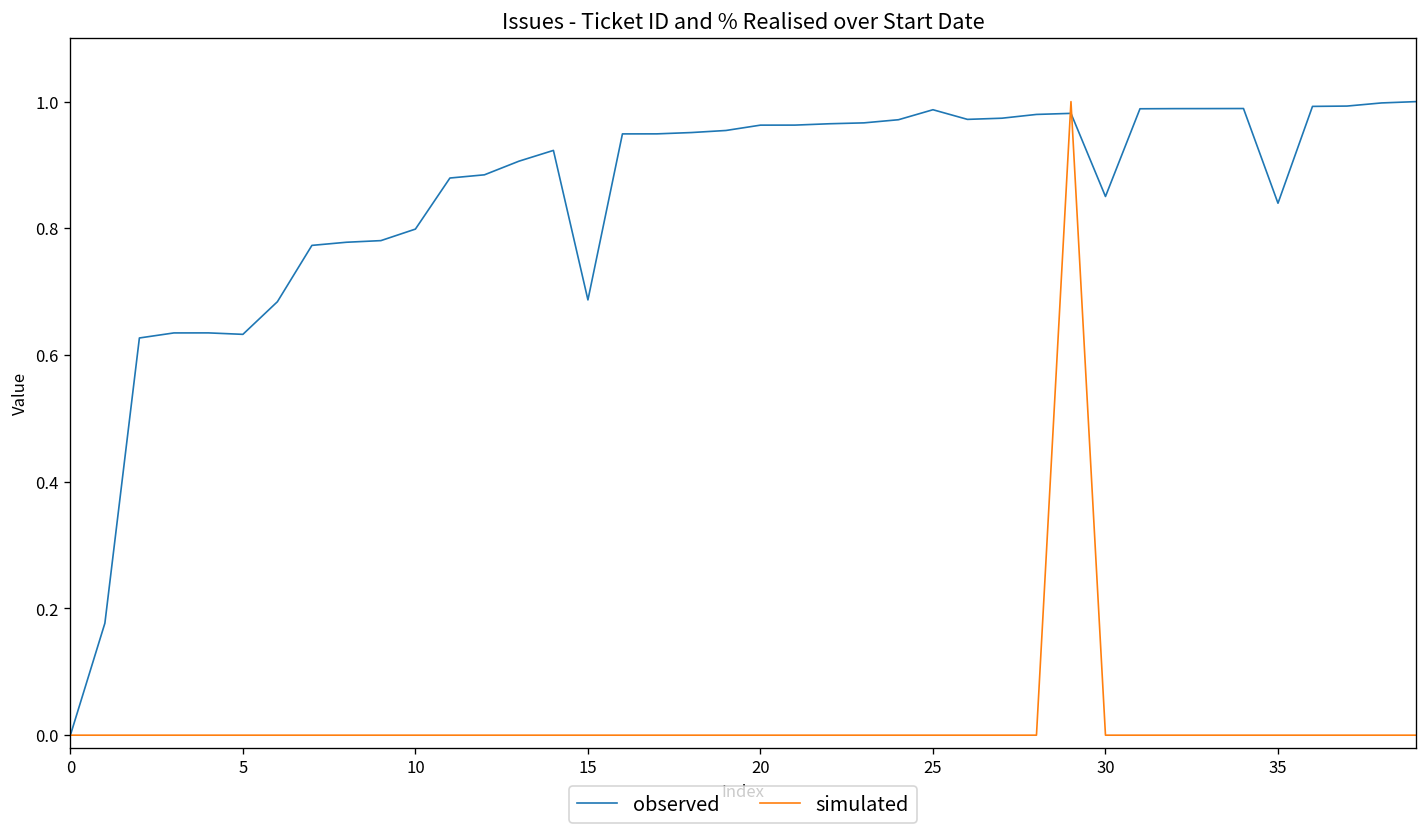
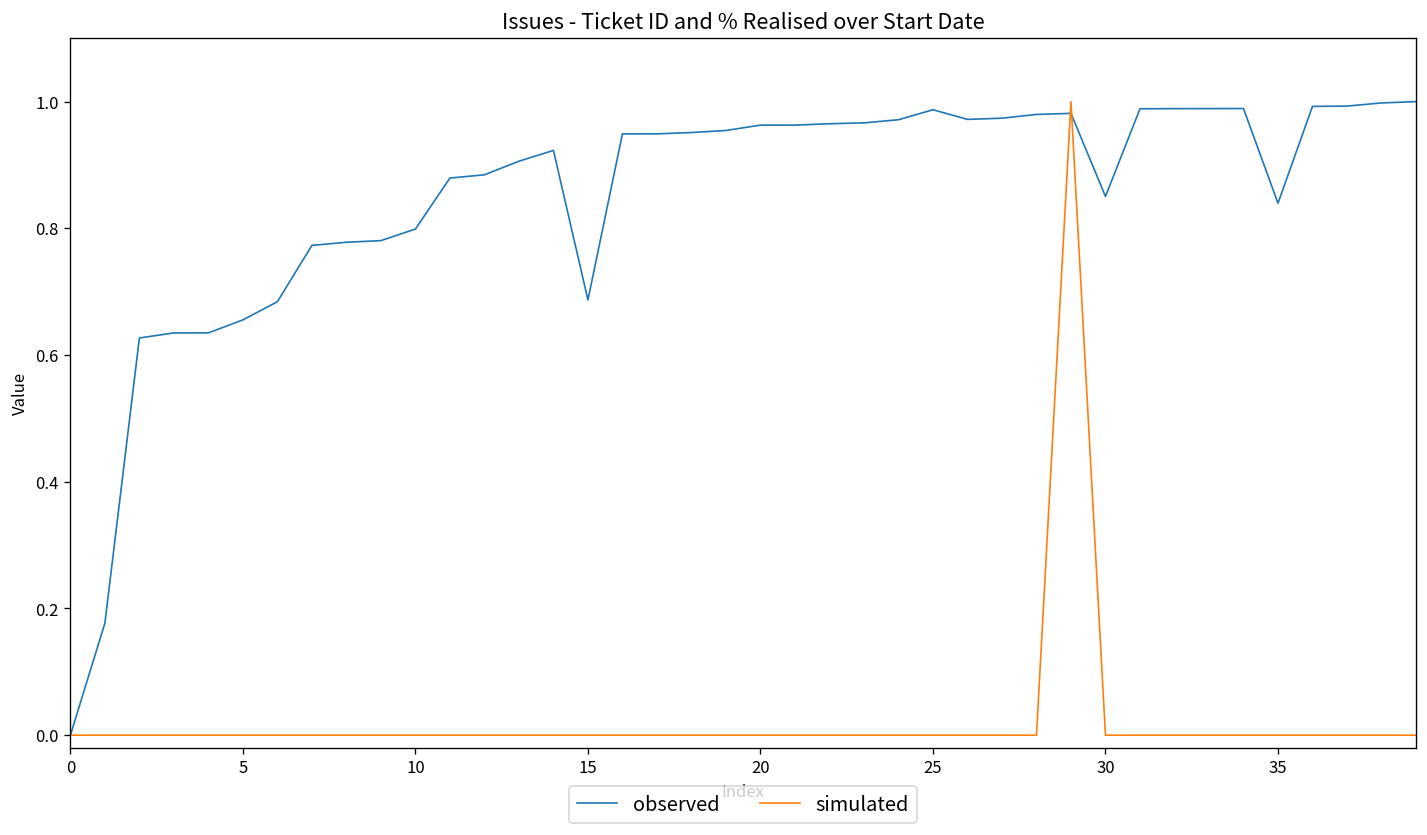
  {
    "observed": {
-     "5": 0.63,
+     "5": 0.66,
      "10": 0.80,
      "15": 0.69,
      "20": 0.96,
      "25": 0.99,
      "30": 0.85,
      "35": 0.84
    },
    "simulated": {
      "5": 0.00,
      "10": 0.00,
      "15": 0.00,
      "20": 0.00,
      "25": 0.00,
      "30": 0.00,
      "35": 0.00
    }
  }
